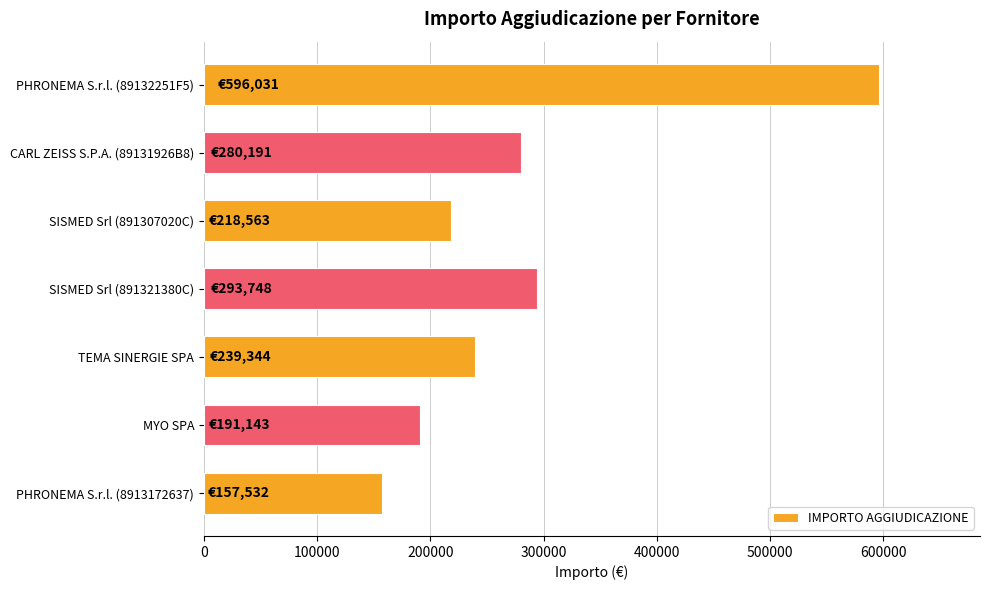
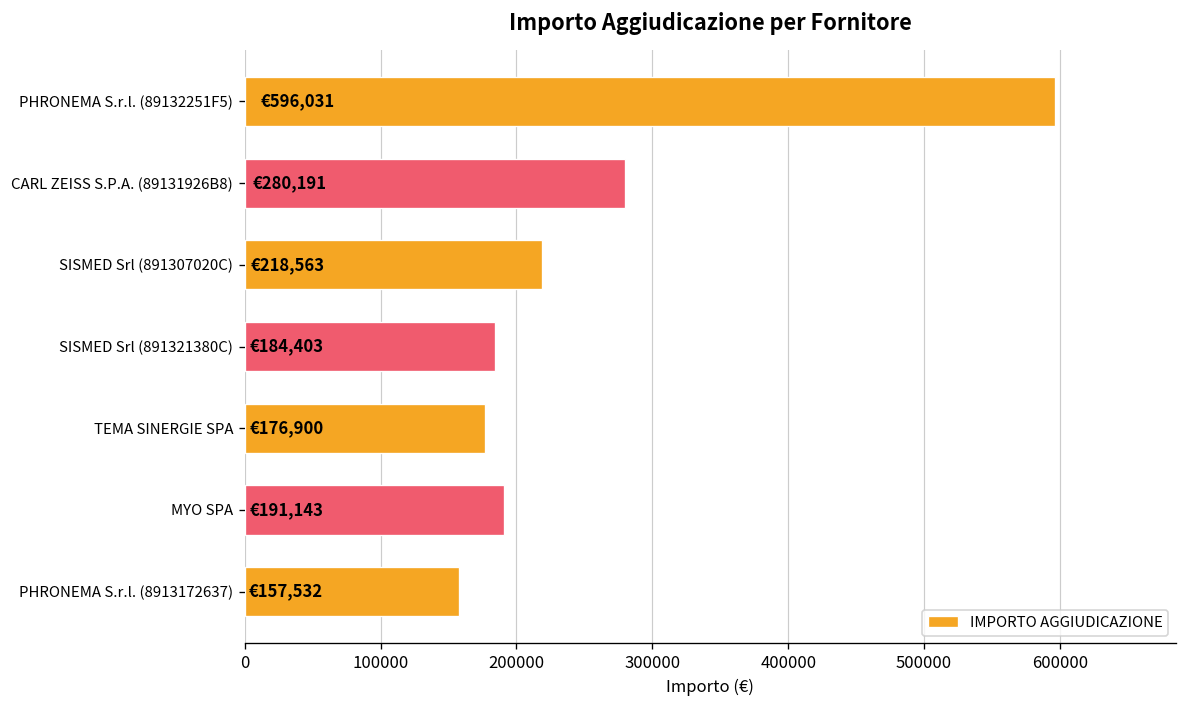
  {
    "PHRONEMA S.r.l. (89132251F5)": "€596,031",
    "CARL ZEISS S.P.A. (89131926B8)": "€280,191",
    "SISMED Srl (891307020C)": "€218,563",
-   "SISMED Srl (891321380C)": "€293,748",
-   "TEMA SINERGIE SPA": "€239,344",
+   "SISMED Srl (891321380C)": "€184,403",
+   "TEMA SINERGIE SPA": "€176,900",
    "MYO SPA": "€191,143",
    "PHRONEMA S.r.l. (8913172637)": "€157,532"
  }
